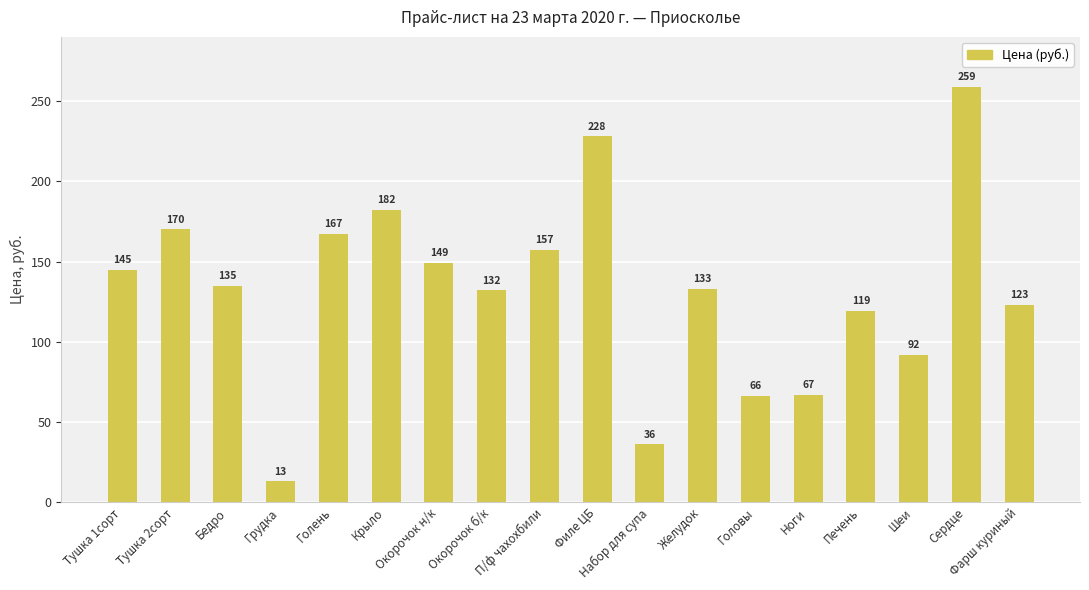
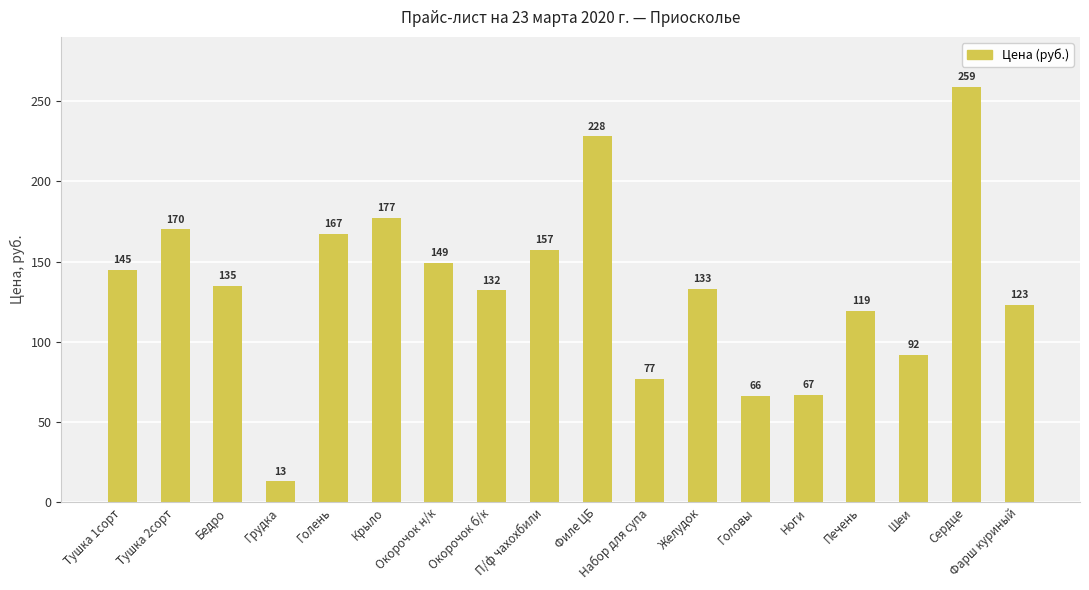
  {
    "Тушка 1сорт": 145,
    "Тушка 2сорт": 170,
    "Бедро": 135,
    "Грудка": 13,
    "Голень": 167,
-   "Крыло": 182,
+   "Крыло": 177,
    "Окорочок н/к": 149,
    "Окорочок б/к": 132,
    "П/ф чахохбили": 157,
    "Филе ЦБ": 228,
-   "Набор для супа": 36,
+   "Набор для супа": 77,
    "Желудок": 133,
    "Головы": 66,
    "Ноги": 67,
    "Печень": 119,
    "Шеи": 92,
    "Сердце": 259,
    "Фарш куриный": 123
  }
